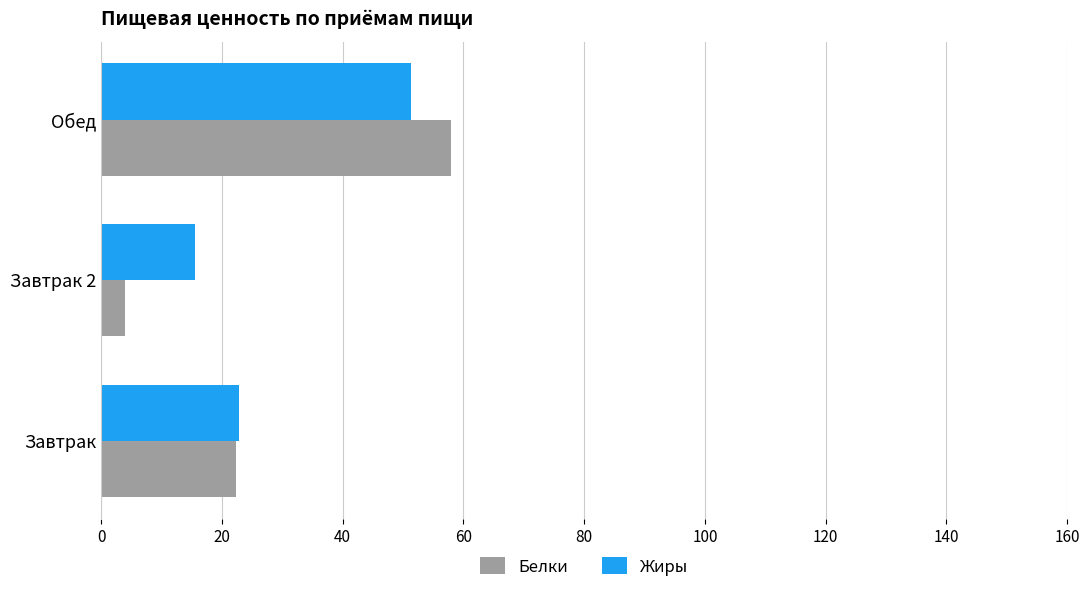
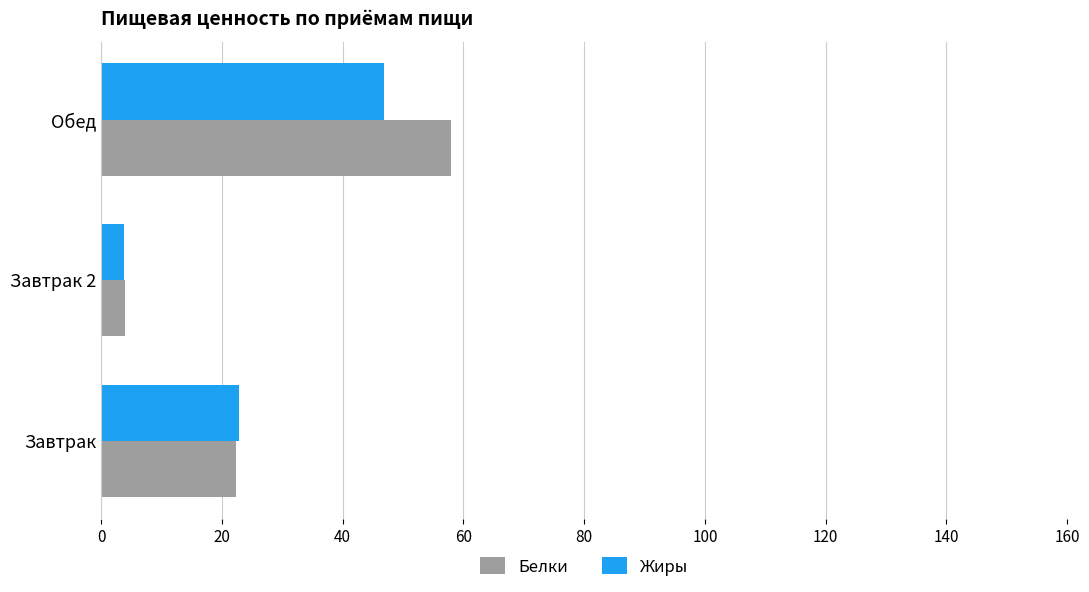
  {
    "Белки": {
      "Обед": 58,
      "Завтрак 2": 4,
      "Завтрак": 22
    },
    "Жиры": {
-     "Обед": 51,
-     "Завтрак 2": 15,
+     "Обед": 47,
+     "Завтрак 2": 4,
      "Завтрак": 23
    }
  }
